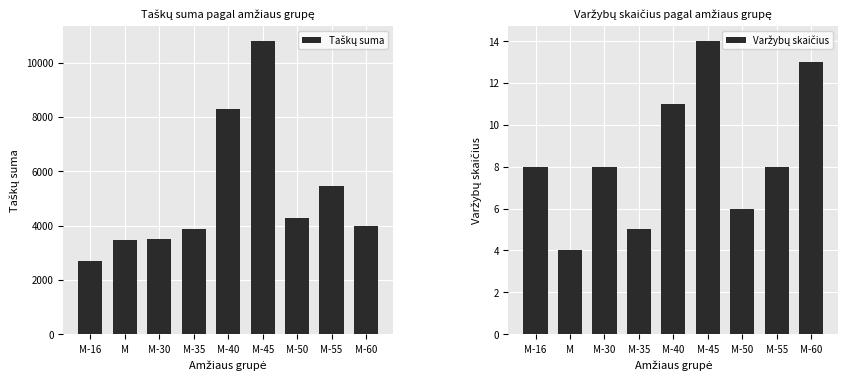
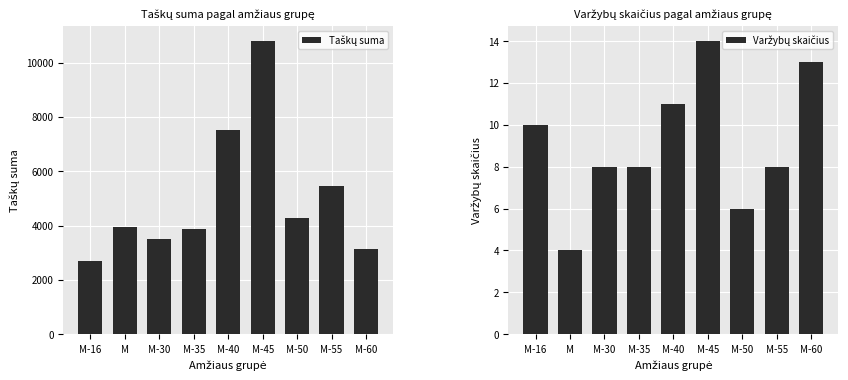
  {
    "Taškų suma pagal amžiaus grupę": {
      "M-16": 2700,
-     "M": 3500,
+     "M": 4000,
      "M-30": 3500,
      "M-35": 3900,
-     "M-40": 8300,
+     "M-40": 7500,
      "M-45": 10800,
      "M-50": 4300,
      "M-55": 5500,
-     "M-60": 4000
+     "M-60": 3100
    },
    "Varžybų skaičius pagal amžiaus grupę": {
-     "M-16": 8,
+     "M-16": 10,
      "M": 4,
      "M-30": 8,
-     "M-35": 5,
+     "M-35": 8,
      "M-40": 11,
      "M-45": 14,
      "M-50": 6,
      "M-55": 8,
      "M-60": 13
    }
  }
